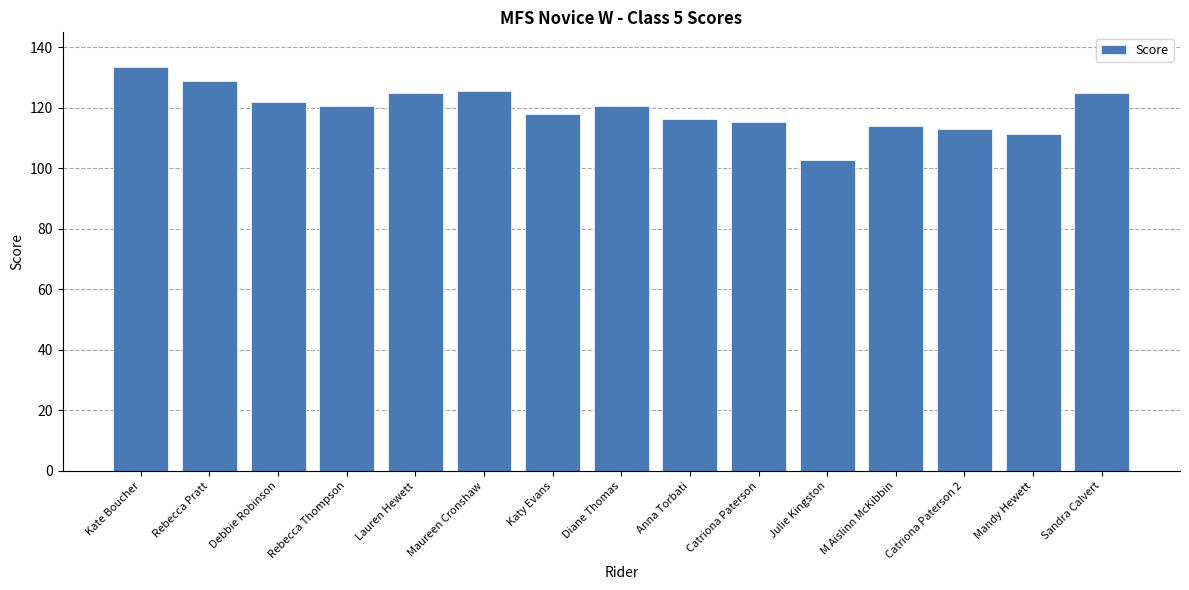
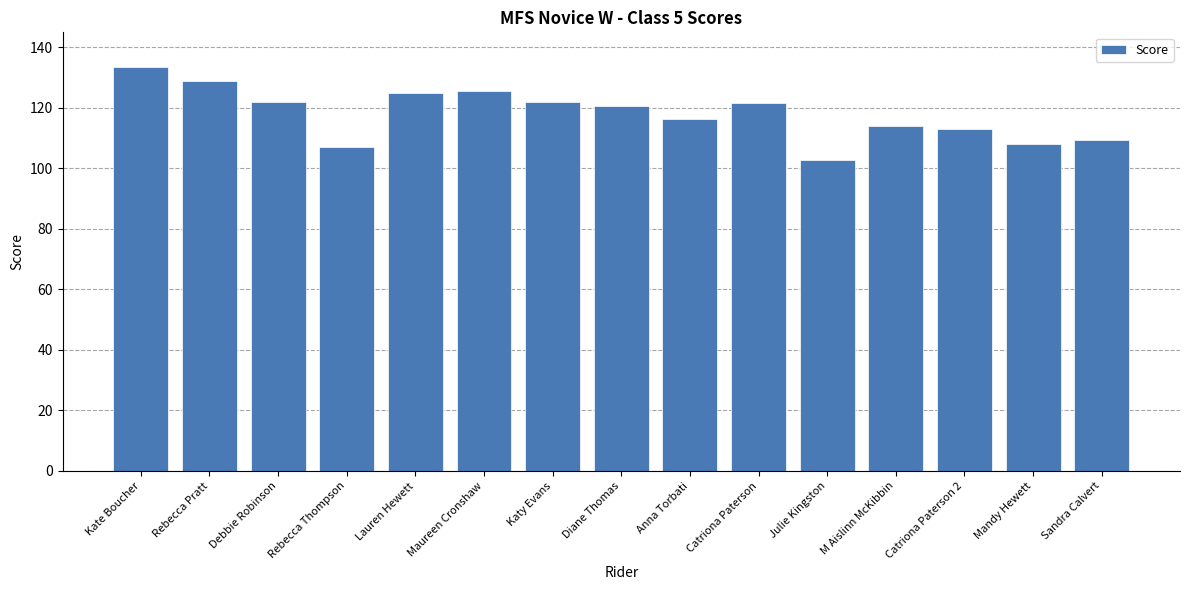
  {
    "Kate Boucher": 134,
    "Rebecca Pratt": 129,
    "Debbie Robinson": 122,
-   "Rebecca Thompson": 121,
+   "Rebecca Thompson": 107,
    "Lauren Hewett": 125,
    "Maureen Cronshaw": 126,
-   "Katy Evans": 118,
+   "Katy Evans": 122,
    "Diane Thomas": 121,
    "Anna Torbati": 117,
-   "Catriona Paterson": 116,
+   "Catriona Paterson": 122,
    "Julie Kingston": 103,
    "M Aislinn McKibbin": 114,
    "Catriona Paterson 2": 113,
-   "Mandy Hewett": 112,
-   "Sandra Calvert": 125
+   "Mandy Hewett": 108,
+   "Sandra Calvert": 110
  }
